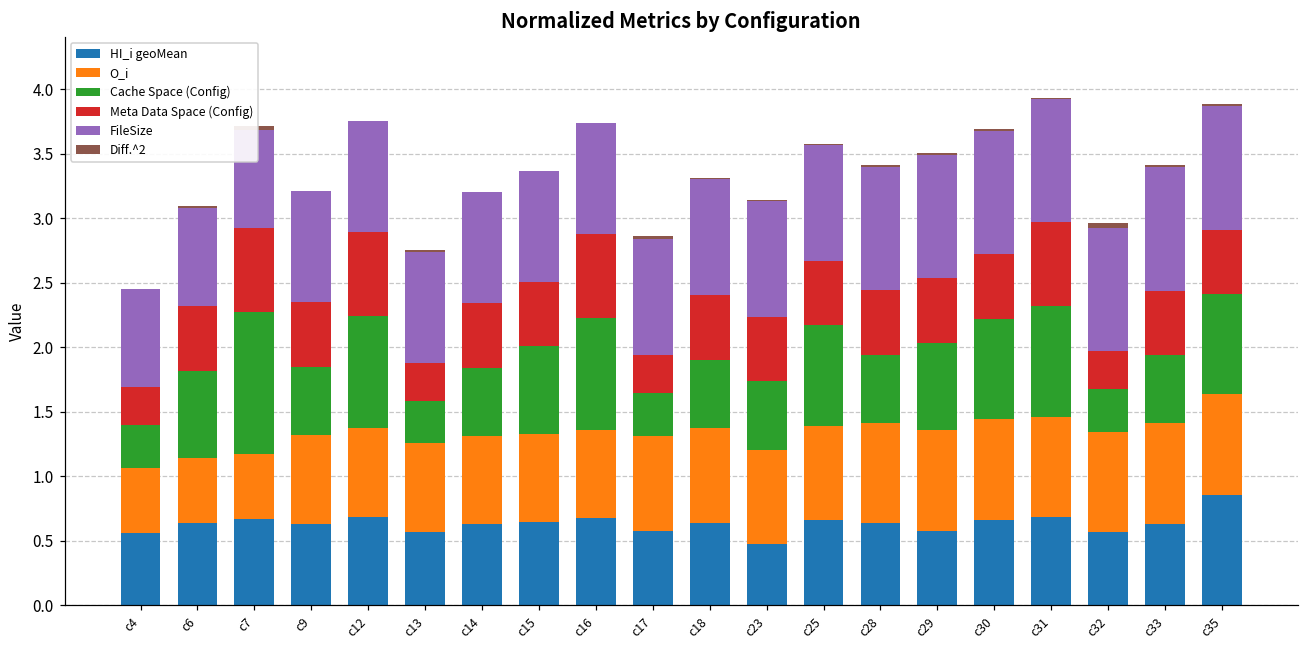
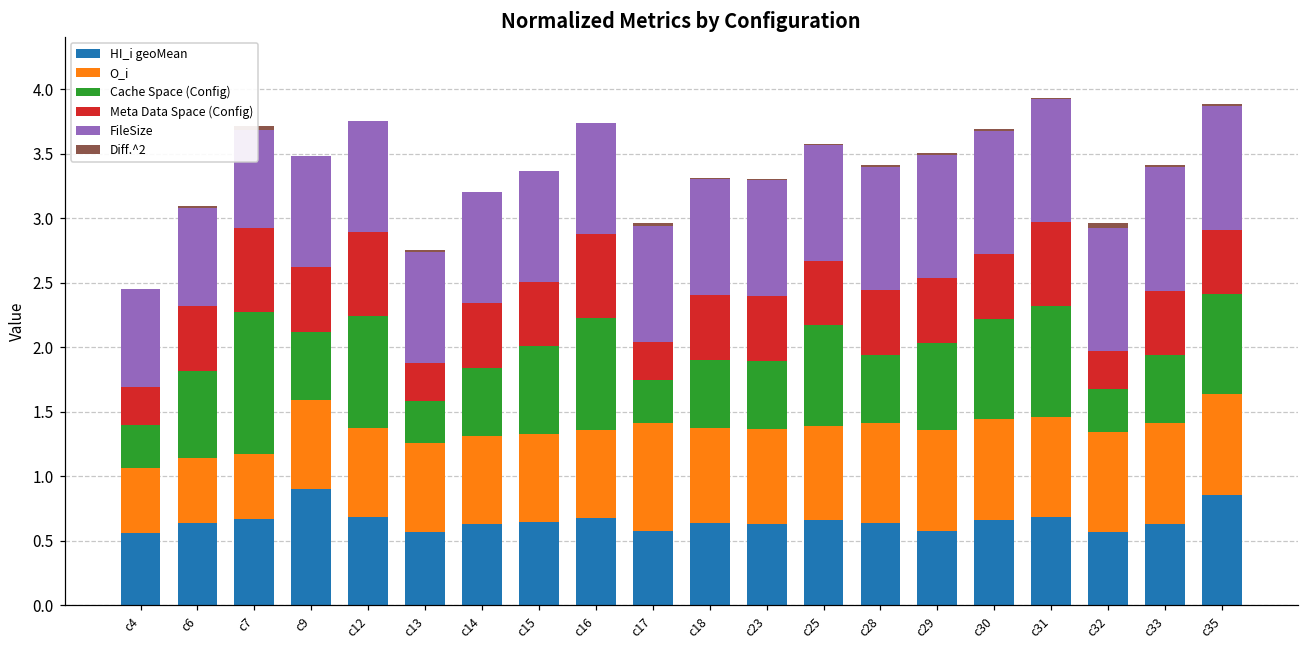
  {
    "HI_i geoMean": {
      "c4": 0.56,
      "c6": 0.64,
      "c7": 0.67,
-     "c9": 0.63,
+     "c9": 0.90,
      "c12": 0.68,
      "c13": 0.57,
      "c14": 0.63,
      "c15": 0.65,
      "c16": 0.68,
      "c17": 0.57,
      "c18": 0.64,
-     "c23": 0.47,
+     "c23": 0.63,
      "c25": 0.66,
      "c28": 0.63,
      "c29": 0.58,
      "c30": 0.66,
      "c31": 0.68,
      "c32": 0.57,
      "c33": 0.63,
      "c35": 0.85
    },
    "O_i": {
      "c4": 0.50,
      "c6": 0.50,
      "c7": 0.50,
      "c9": 0.69,
      "c12": 0.69,
      "c13": 0.68,
      "c14": 0.68,
      "c15": 0.68,
      "c16": 0.68,
-     "c17": 0.74,
+     "c17": 0.84,
      "c18": 0.74,
      "c23": 0.74,
      "c25": 0.73,
      "c28": 0.78,
      "c29": 0.78,
      "c30": 0.78,
      "c31": 0.77,
      "c32": 0.78,
      "c33": 0.78,
      "c35": 0.78
    },
    "Cache Space (Config)": {
      "c4": 0.33,
      "c6": 0.68,
      "c7": 1.10,
      "c9": 0.53,
      "c12": 0.87,
      "c13": 0.33,
      "c14": 0.53,
      "c15": 0.68,
      "c16": 0.87,
      "c17": 0.33,
      "c18": 0.53,
      "c23": 0.53,
      "c25": 0.78,
      "c28": 0.53,
      "c29": 0.68,
      "c30": 0.78,
      "c31": 0.87,
      "c32": 0.33,
      "c33": 0.53,
      "c35": 0.78
    },
    "Meta Data Space (Config)": {
      "c4": 0.29,
      "c6": 0.50,
      "c7": 0.65,
      "c9": 0.50,
      "c12": 0.65,
      "c13": 0.29,
      "c14": 0.50,
      "c15": 0.50,
      "c16": 0.65,
      "c17": 0.29,
      "c18": 0.50,
      "c23": 0.50,
      "c25": 0.50,
      "c28": 0.50,
      "c29": 0.50,
      "c30": 0.50,
      "c31": 0.65,
      "c32": 0.29,
      "c33": 0.50,
      "c35": 0.50
    },
    "FileSize": {
      "c4": 0.76,
      "c6": 0.76,
      "c9": 0.86,
      "c12": 0.86,
      "c13": 0.86,
      "c14": 0.86,
      "c15": 0.86,
      "c16": 0.86,
      "c17": 0.90,
      "c18": 0.90,
      "c23": 0.90,
      "c25": 0.90,
      "c28": 0.95,
      "c29": 0.95,
      "c30": 0.95,
      "c31": 0.95,
      "c32": 0.95,
      "c33": 0.95,
      "c35": 0.95
    },
    "Diff.^2": {
      "c17": 0.03,
      "c32": 0.04,
      "c33": 0.02
    }
  }
